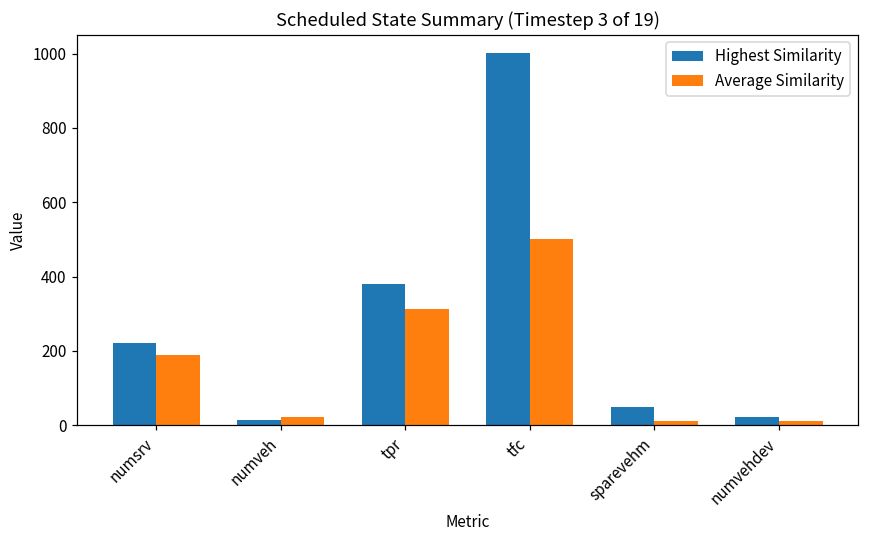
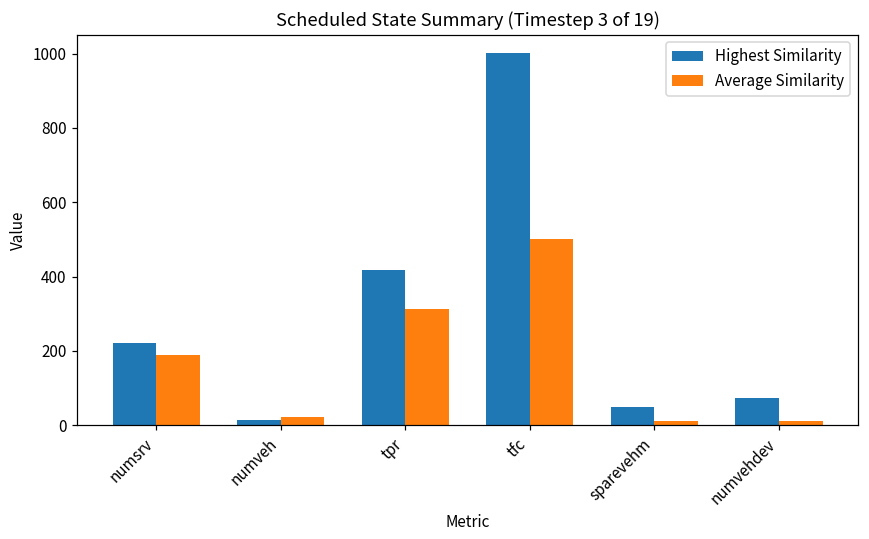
  {
    "Highest Similarity": {
      "numsrv": 220,
      "numveh": 10,
-     "tpr": 380,
+     "tpr": 420,
      "tfc": 1000,
      "sparevehm": 50,
-     "numvehdev": 20
+     "numvehdev": 70
    },
    "Average Similarity": {
      "numsrv": 190,
      "numveh": 20,
      "tpr": 310,
      "tfc": 500,
      "sparevehm": 10,
      "numvehdev": 10
    }
  }
